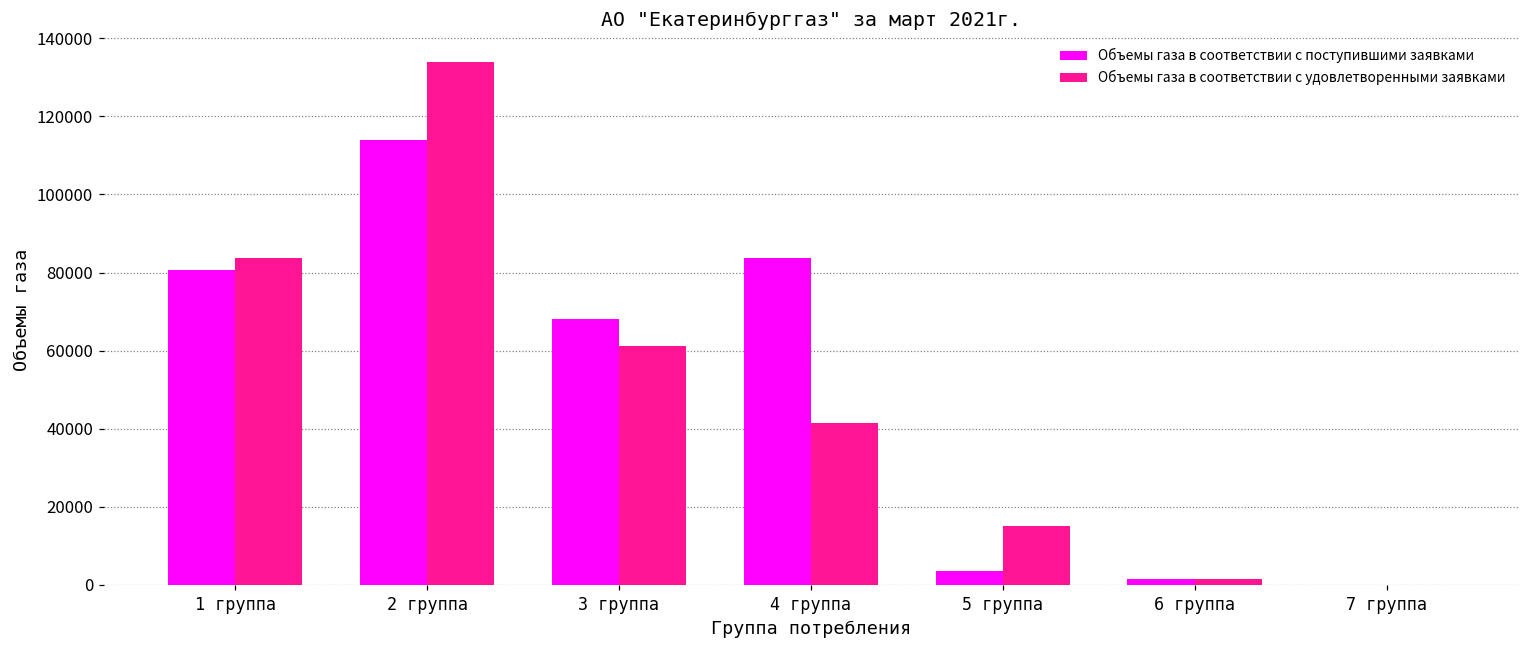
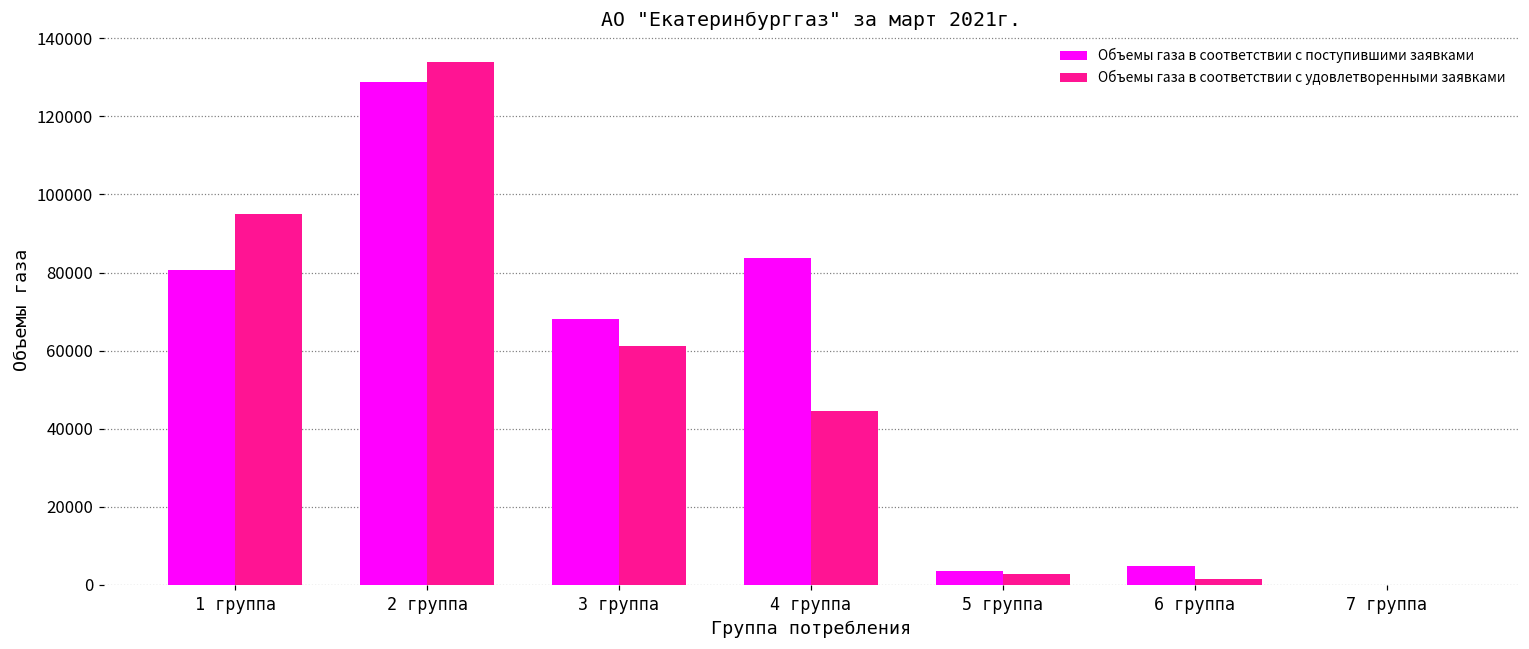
  {
    "Объемы газа в соответствии с поступившими заявками": {
      "1 группа": 81000,
-     "2 группа": 114000,
+     "2 группа": 129000,
      "3 группа": 68000,
      "4 группа": 84000,
      "5 группа": 3000,
-     "6 группа": 2000
+     "6 группа": 5000
    },
    "Объемы газа в соответствии с удовлетворенными заявками": {
-     "1 группа": 84000,
+     "1 группа": 95000,
      "2 группа": 134000,
      "3 группа": 61000,
-     "4 группа": 41000,
-     "5 группа": 15000,
+     "4 группа": 45000,
+     "5 группа": 3000,
      "6 группа": 2000
    }
  }
